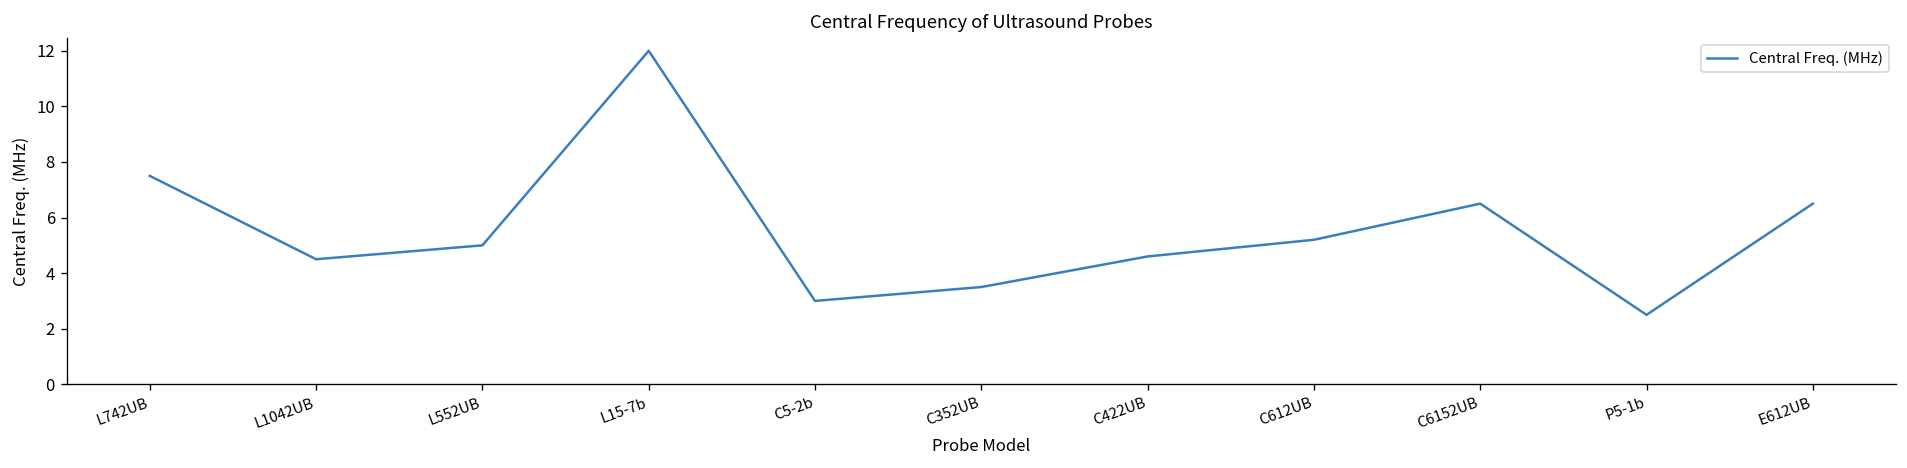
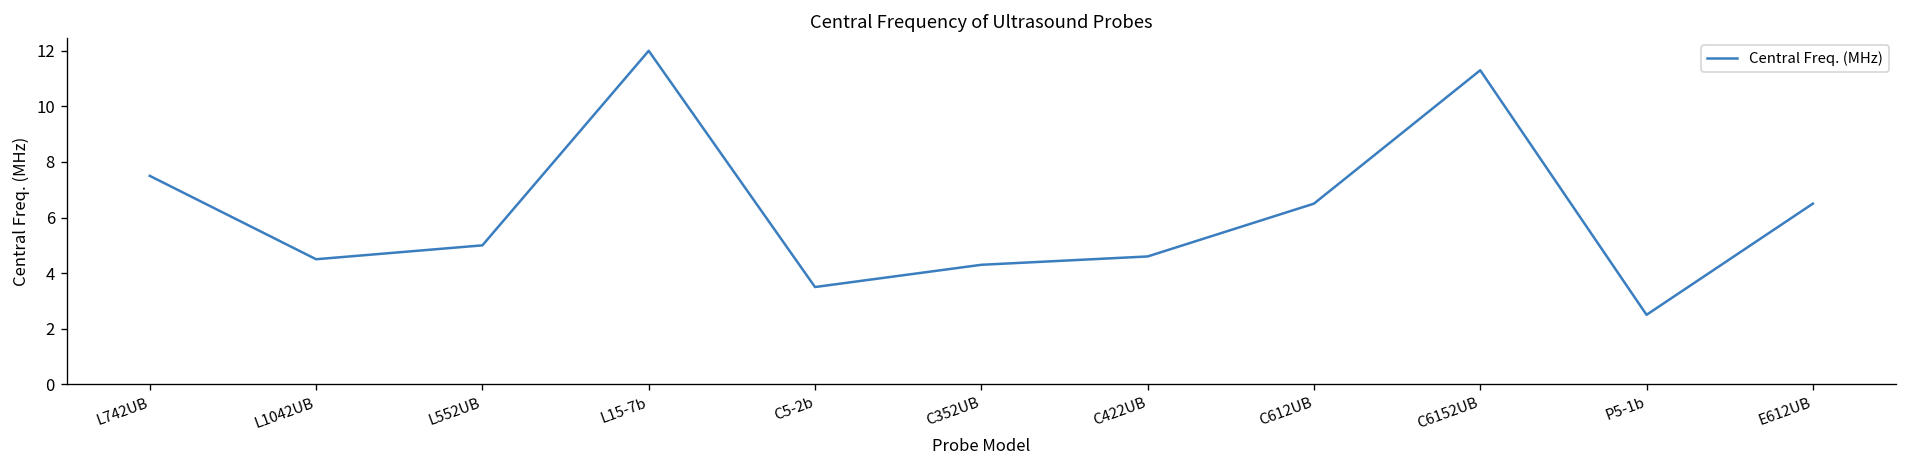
  {
    "L742UB": 7.5,
    "L1042UB": 4.5,
    "L552UB": 5.0,
    "L15-7b": 12.0,
-   "C5-2b": 3.0,
-   "C352UB": 3.5,
+   "C5-2b": 3.5,
+   "C352UB": 4.3,
    "C422UB": 4.6,
-   "C612UB": 5.2,
-   "C6152UB": 6.5,
+   "C612UB": 6.5,
+   "C6152UB": 11.3,
    "P5-1b": 2.5,
    "E612UB": 6.5
  }
